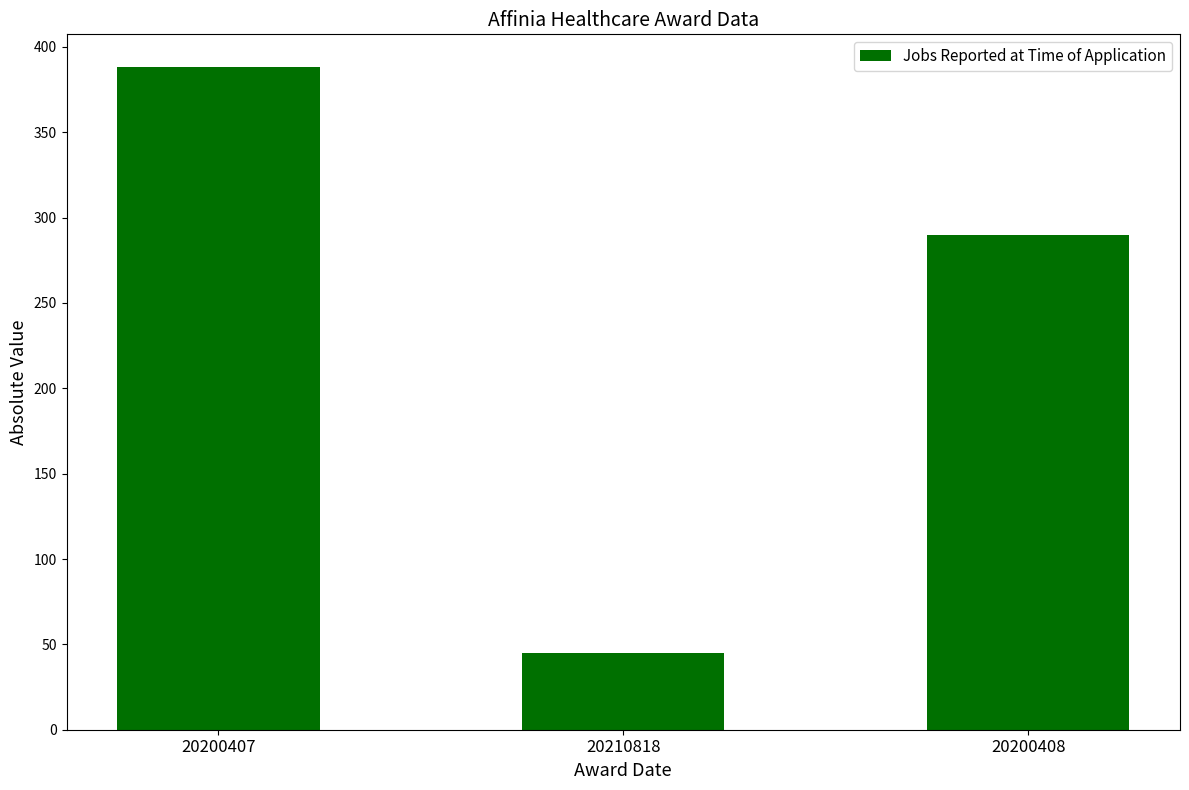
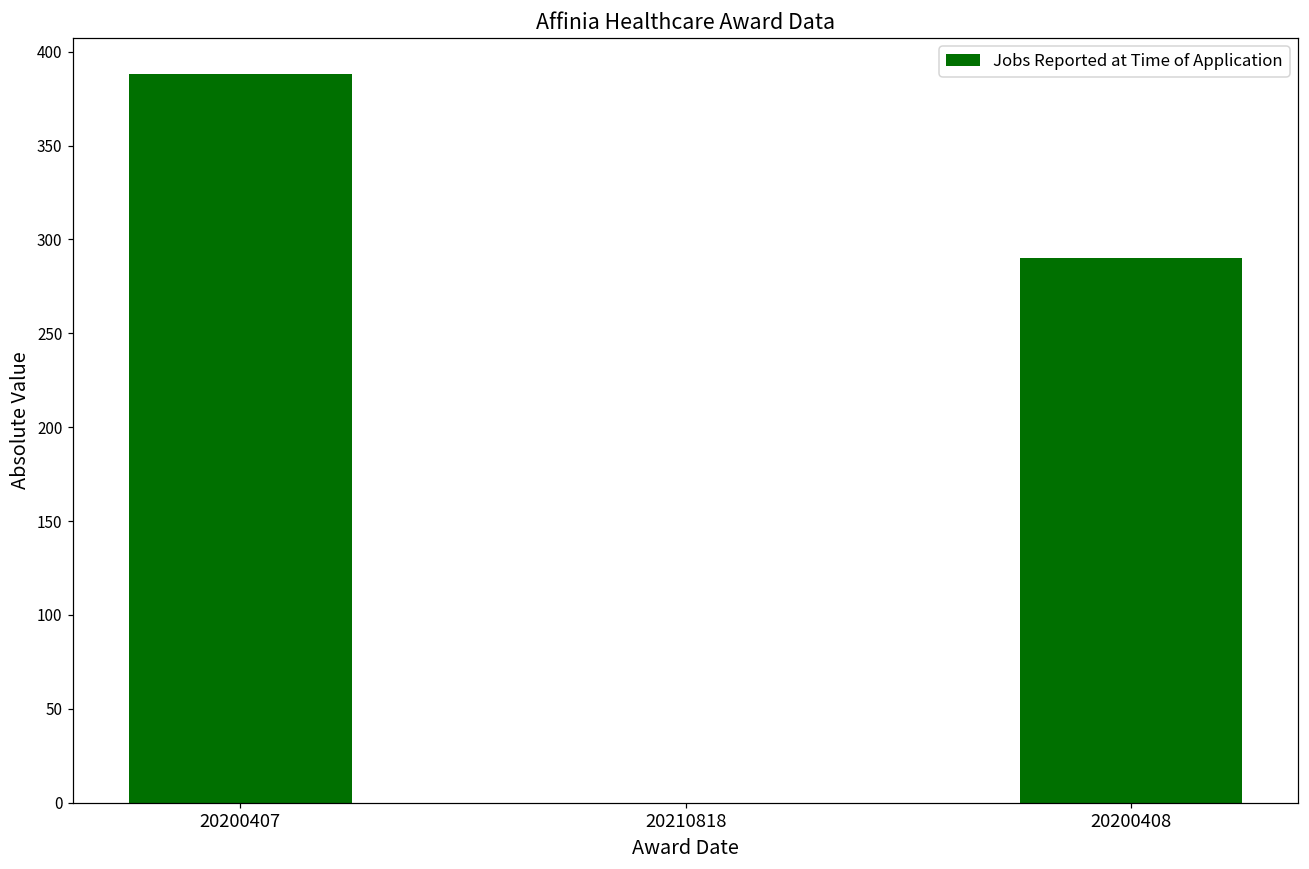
  {
    "20200407": 388,
-   "20210818": 45,
+   "20210818": 0,
    "20200408": 290
  }
